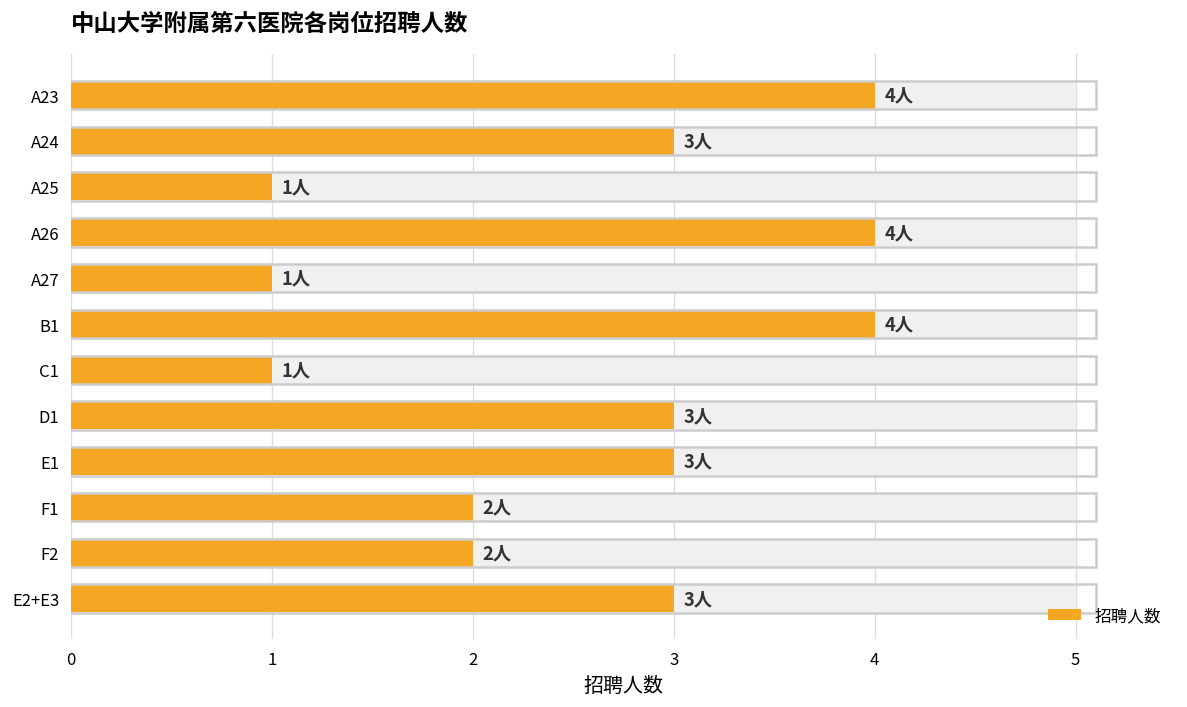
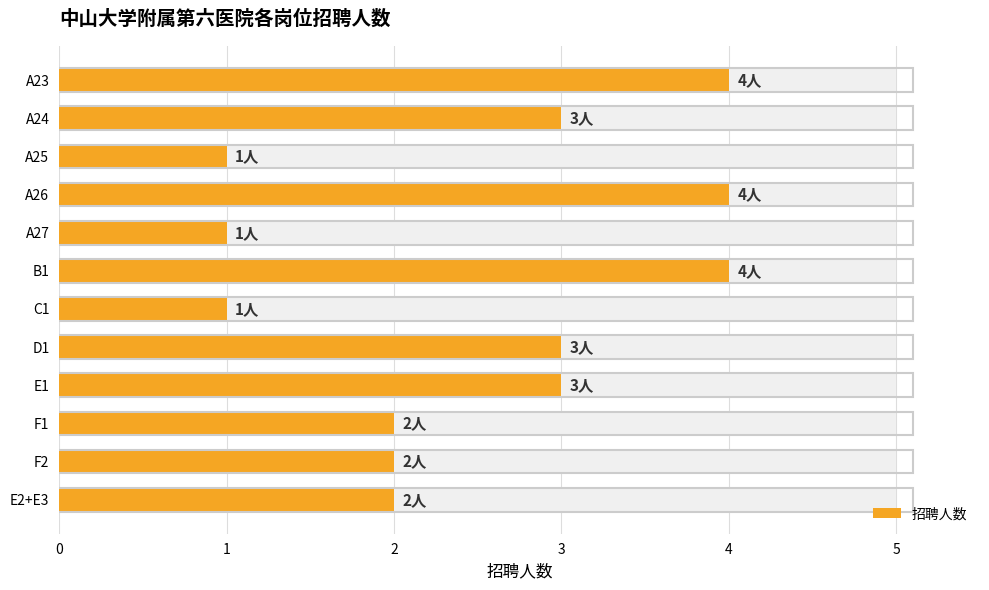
  {
    "招聘人数": {
-     "E2+E3": "3人"
+     "E2+E3": "2人"
    }
  }
